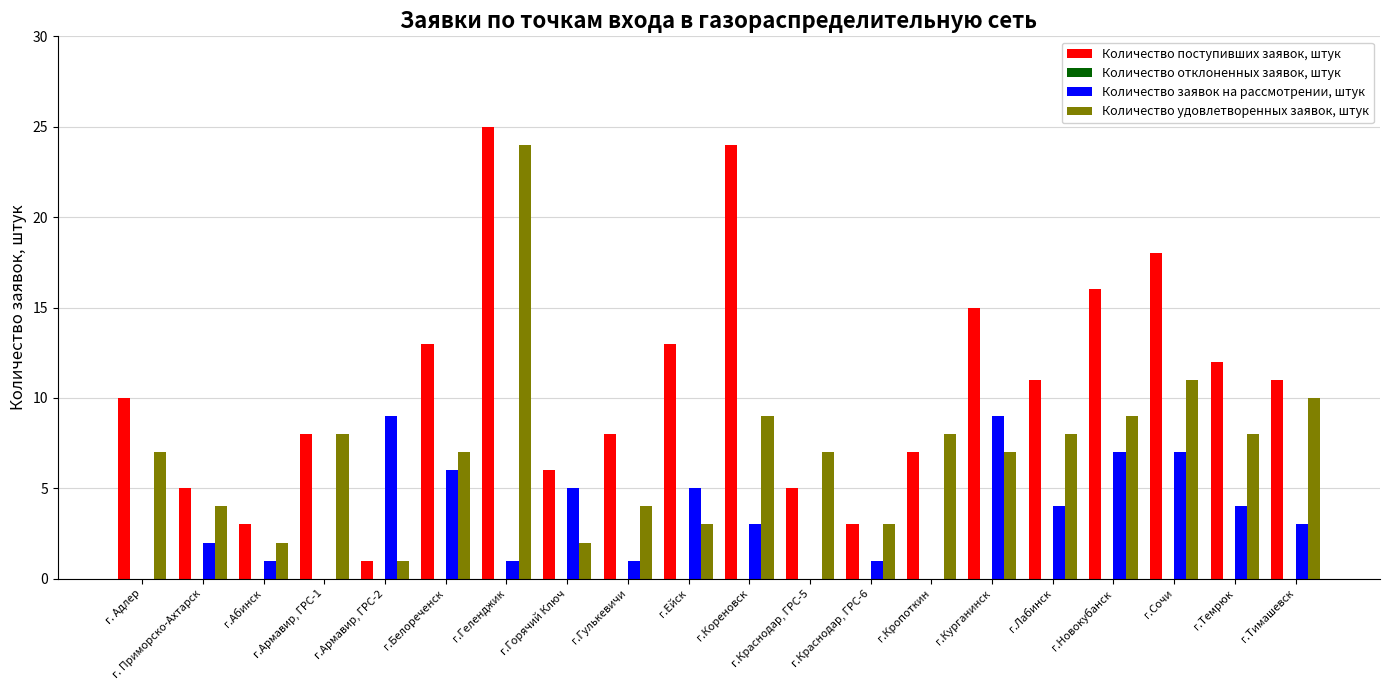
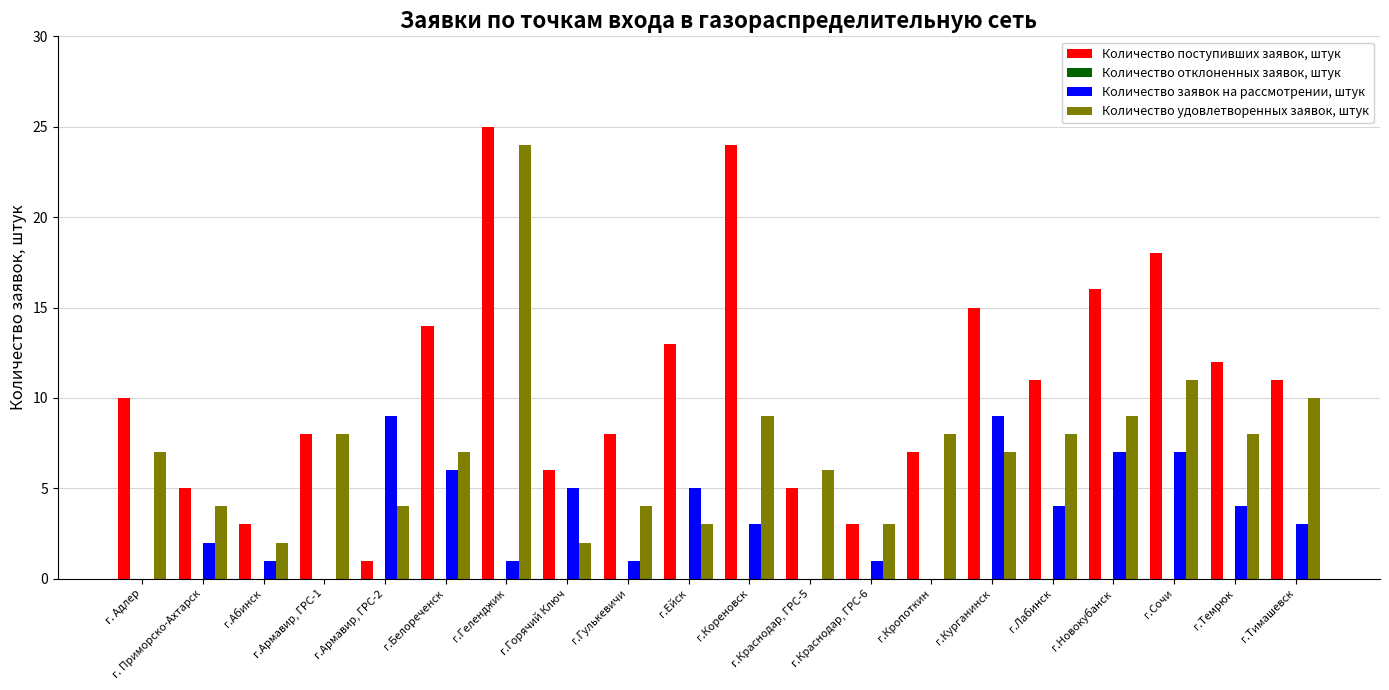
  {
    "Количество поступивших заявок, штук": {
      "г. Адлер": 10,
      "г. Приморско-Ахтарск": 5,
      "г.Абинск": 3,
      "г.Армавир, ГРС-1": 8,
      "г.Армавир, ГРС-2": 1,
-     "г.Белореченск": 13,
+     "г.Белореченск": 14,
      "г.Геленджик": 25,
      "г.Горячий Ключ": 6,
      "г.Гулькевичи": 8,
      "г.Ейск": 13,
      "г.Кореновск": 24,
      "г.Краснодар, ГРС-5": 5,
      "г.Краснодар, ГРС-6": 3,
      "г.Кропоткин": 7,
      "г.Курганинск": 15,
      "г.Лабинск": 11,
      "г.Новокубанск": 16,
      "г.Сочи": 18,
      "г.Темрюк": 12,
      "г.Тимашевск": 11
    },
    "Количество отклоненных заявок, штук": {
      "г. Адлер": 0,
      "г. Приморско-Ахтарск": 0,
      "г.Абинск": 0,
      "г.Армавир, ГРС-1": 0,
      "г.Армавир, ГРС-2": 0,
      "г.Белореченск": 0,
      "г.Геленджик": 0,
      "г.Горячий Ключ": 0,
      "г.Гулькевичи": 0,
      "г.Ейск": 0,
      "г.Кореновск": 0,
      "г.Краснодар, ГРС-5": 0,
      "г.Краснодар, ГРС-6": 0,
      "г.Кропоткин": 0,
      "г.Курганинск": 0,
      "г.Лабинск": 0,
      "г.Новокубанск": 0,
      "г.Сочи": 0,
      "г.Темрюк": 0,
      "г.Тимашевск": 0
    },
    "Количество заявок на рассмотрении, штук": {
      "г. Адлер": 0,
      "г. Приморско-Ахтарск": 2,
      "г.Абинск": 1,
      "г.Армавир, ГРС-1": 0,
      "г.Армавир, ГРС-2": 9,
      "г.Белореченск": 6,
      "г.Геленджик": 1,
      "г.Горячий Ключ": 5,
      "г.Гулькевичи": 1,
      "г.Ейск": 5,
      "г.Кореновск": 3,
      "г.Краснодар, ГРС-5": 0,
      "г.Краснодар, ГРС-6": 1,
      "г.Кропоткин": 0,
      "г.Курганинск": 9,
      "г.Лабинск": 4,
      "г.Новокубанск": 7,
      "г.Сочи": 7,
      "г.Темрюк": 4,
      "г.Тимашевск": 3
    },
    "Количество удовлетворенных заявок, штук": {
      "г. Адлер": 7,
      "г. Приморско-Ахтарск": 4,
      "г.Абинск": 2,
      "г.Армавир, ГРС-1": 8,
-     "г.Армавир, ГРС-2": 1,
+     "г.Армавир, ГРС-2": 4,
      "г.Белореченск": 7,
      "г.Геленджик": 24,
      "г.Горячий Ключ": 2,
      "г.Гулькевичи": 4,
      "г.Ейск": 3,
      "г.Кореновск": 9,
-     "г.Краснодар, ГРС-5": 7,
+     "г.Краснодар, ГРС-5": 6,
      "г.Краснодар, ГРС-6": 3,
      "г.Кропоткин": 8,
      "г.Курганинск": 7,
      "г.Лабинск": 8,
      "г.Новокубанск": 9,
      "г.Сочи": 11,
      "г.Темрюк": 8,
      "г.Тимашевск": 10
    }
  }
